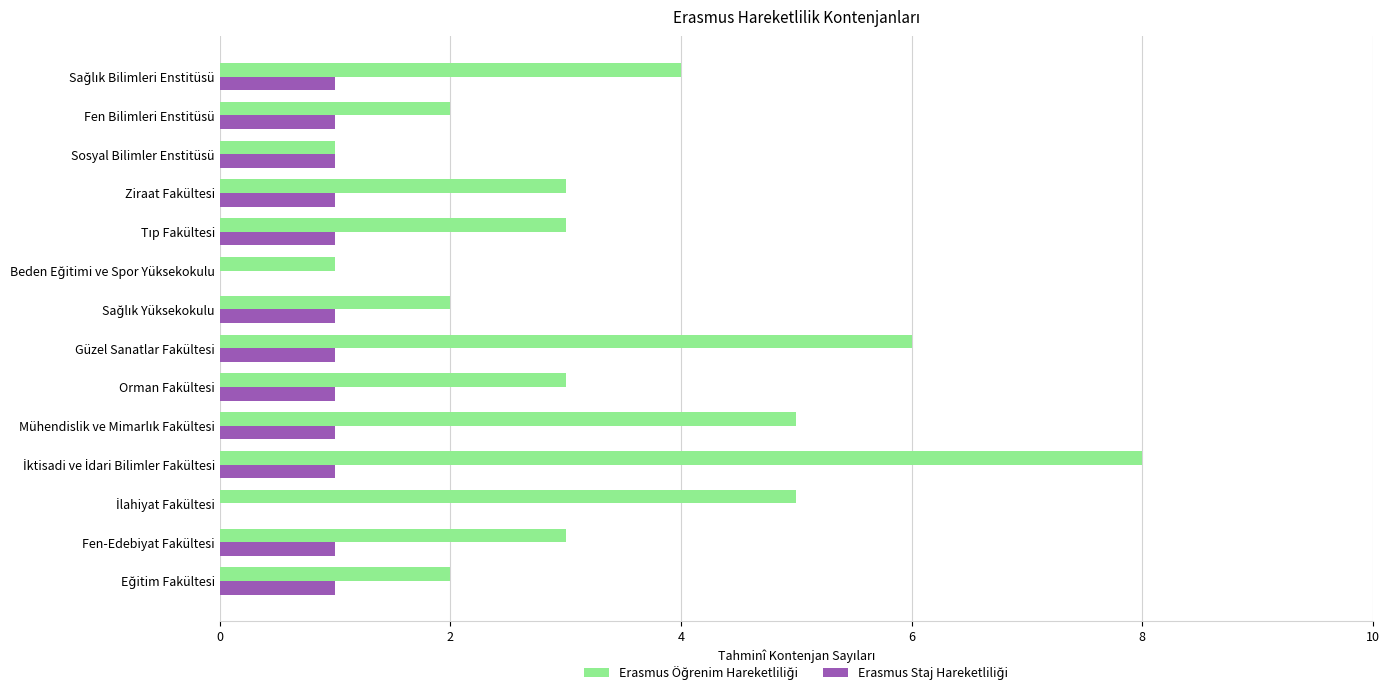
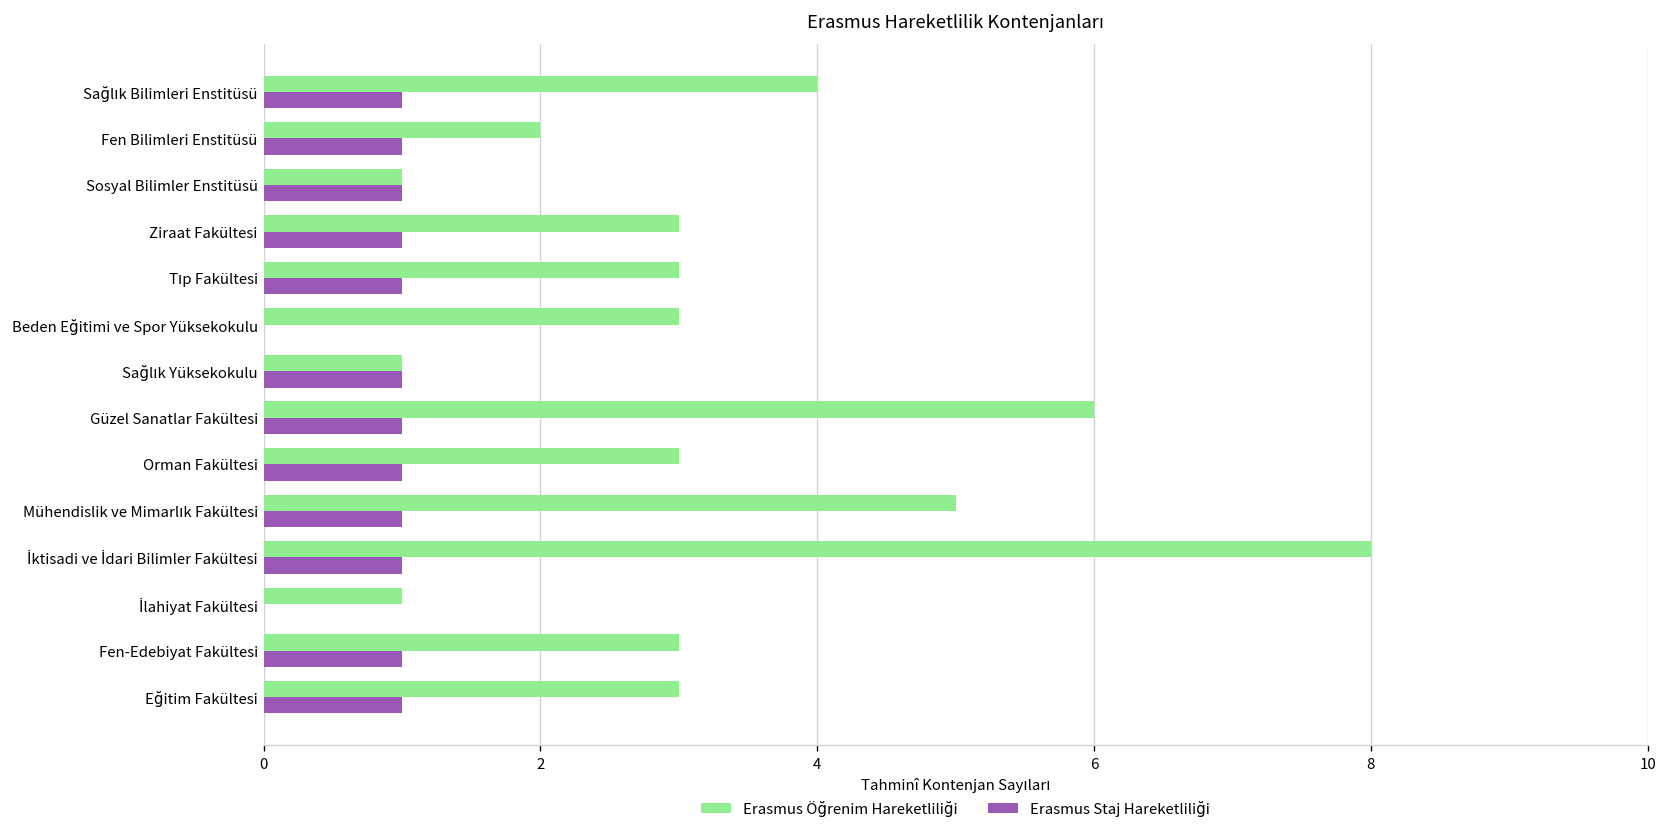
  {
    "Erasmus Öğrenim Hareketliliği": {
      "Sağlık Bilimleri Enstitüsü": 4,
      "Fen Bilimleri Enstitüsü": 2,
      "Sosyal Bilimler Enstitüsü": 1,
      "Ziraat Fakültesi": 3,
      "Tıp Fakültesi": 3,
-     "Beden Eğitimi ve Spor Yüksekokulu": 1,
-     "Sağlık Yüksekokulu": 2,
+     "Beden Eğitimi ve Spor Yüksekokulu": 3,
+     "Sağlık Yüksekokulu": 1,
      "Güzel Sanatlar Fakültesi": 6,
      "Orman Fakültesi": 3,
      "Mühendislik ve Mimarlık Fakültesi": 5,
      "İktisadi ve İdari Bilimler Fakültesi": 8,
-     "İlahiyat Fakültesi": 5,
+     "İlahiyat Fakültesi": 1,
      "Fen-Edebiyat Fakültesi": 3,
-     "Eğitim Fakültesi": 2
+     "Eğitim Fakültesi": 3
    },
    "Erasmus Staj Hareketliliği": {
      "Sağlık Bilimleri Enstitüsü": 1,
      "Fen Bilimleri Enstitüsü": 1,
      "Sosyal Bilimler Enstitüsü": 1,
      "Ziraat Fakültesi": 1,
      "Tıp Fakültesi": 1,
      "Beden Eğitimi ve Spor Yüksekokulu": 0,
      "Sağlık Yüksekokulu": 1,
      "Güzel Sanatlar Fakültesi": 1,
      "Orman Fakültesi": 1,
      "Mühendislik ve Mimarlık Fakültesi": 1,
      "İktisadi ve İdari Bilimler Fakültesi": 1,
      "İlahiyat Fakültesi": 0,
      "Fen-Edebiyat Fakültesi": 1,
      "Eğitim Fakültesi": 1
    }
  }
